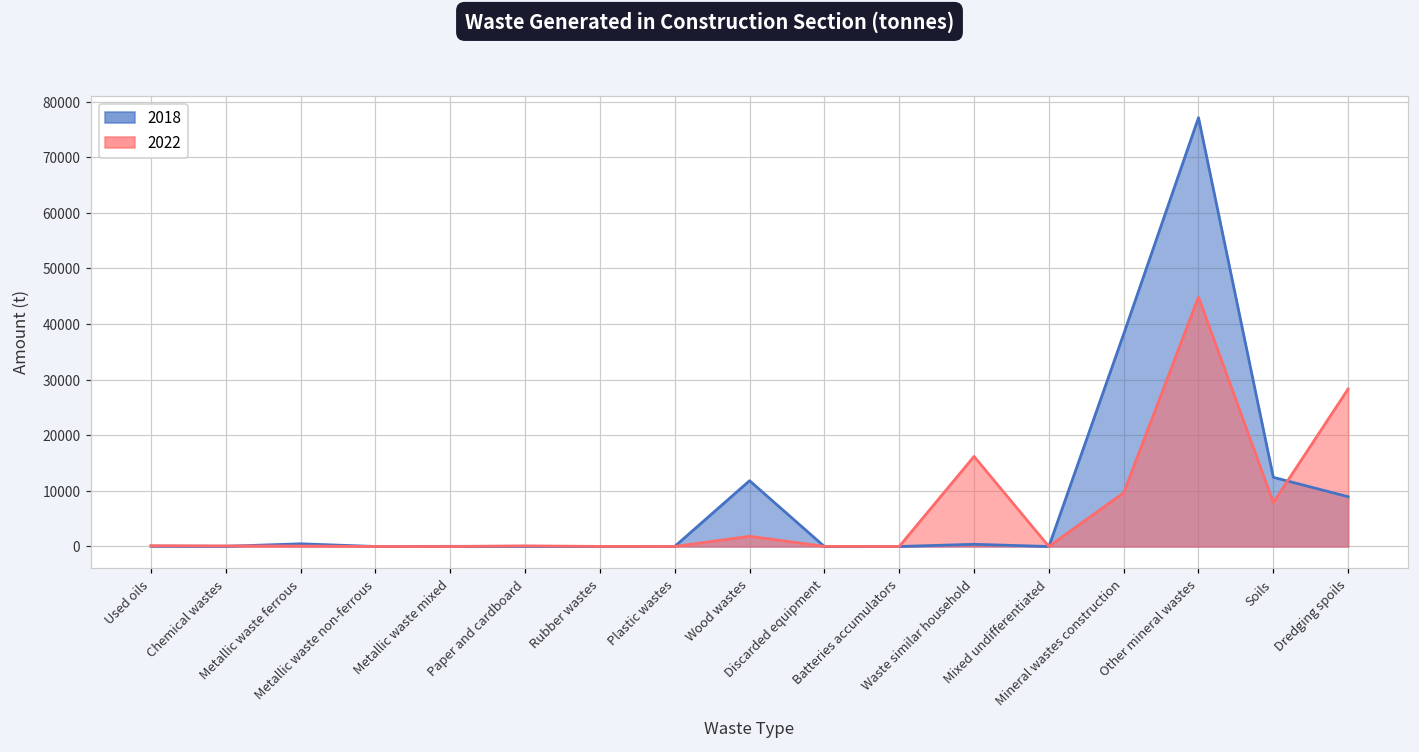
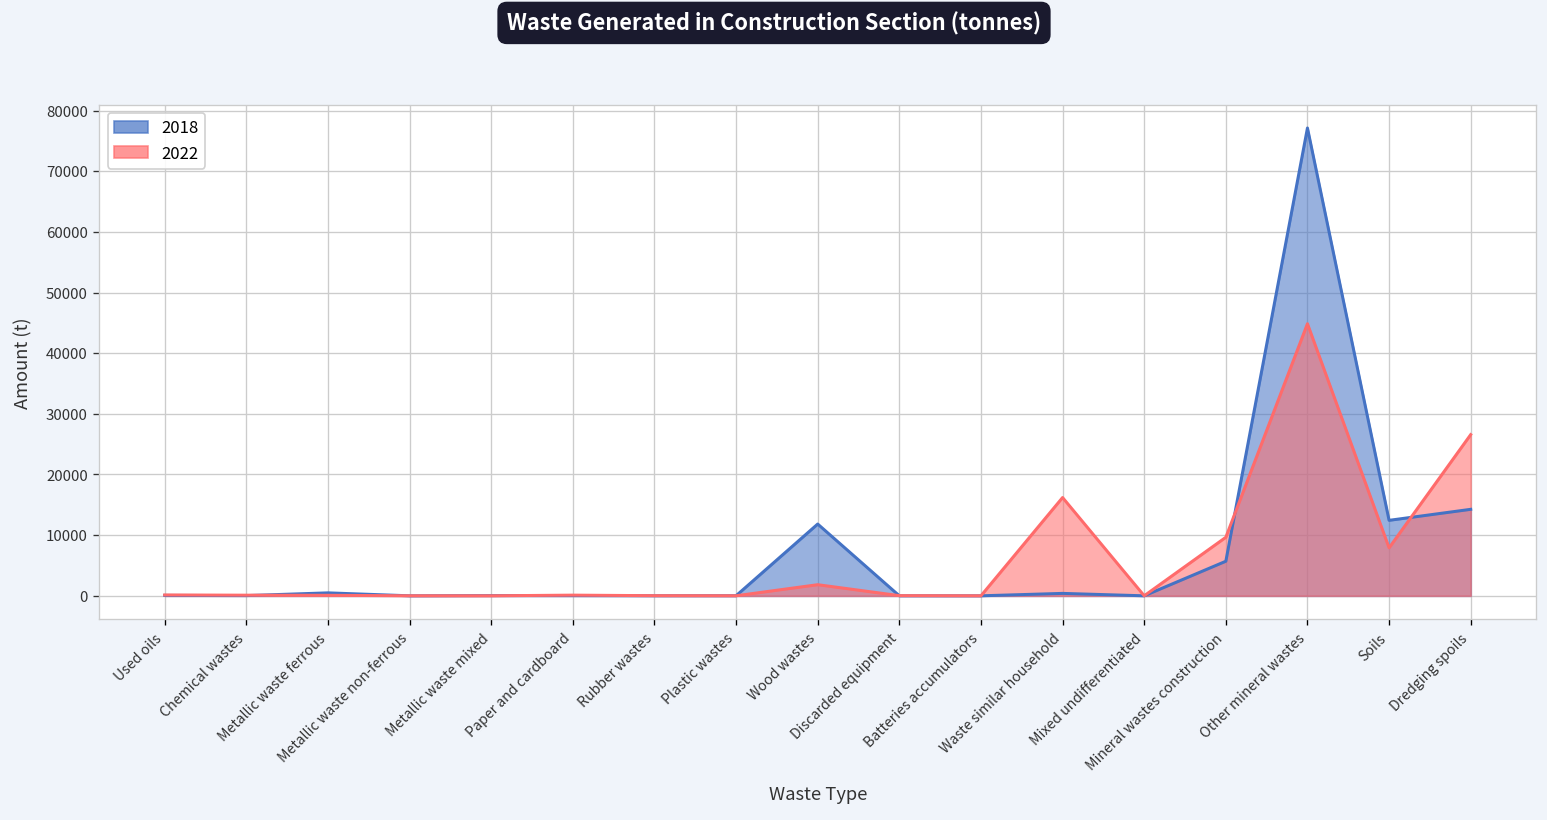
  {
    "2018": {
      "Wood wastes": 12000,
      "Waste similar household": 0,
-     "Mineral wastes construction": 38000,
+     "Mineral wastes construction": 6000,
      "Other mineral wastes": 77000,
      "Soils": 12000,
-     "Dredging spoils": 9000
+     "Dredging spoils": 14000
    },
    "2022": {
      "Wood wastes": 2000,
      "Waste similar household": 16000,
      "Mineral wastes construction": 10000,
      "Other mineral wastes": 45000,
      "Soils": 8000,
-     "Dredging spoils": 28000
+     "Dredging spoils": 27000
    }
  }
